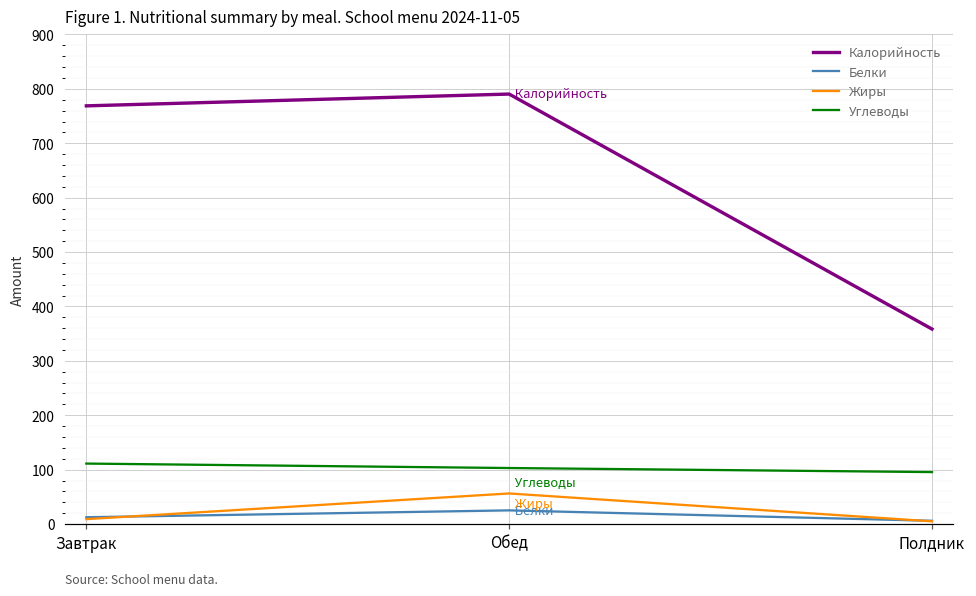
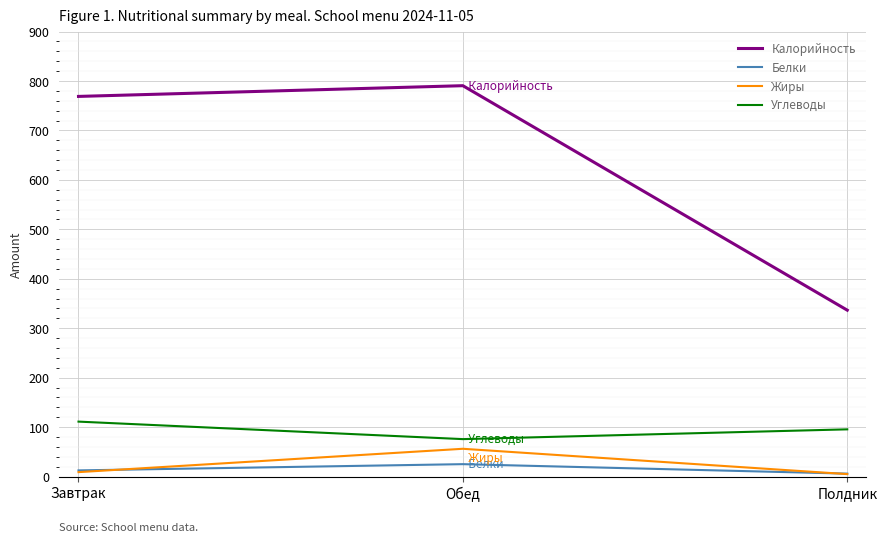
  {
    "Калорийность": {
      "Завтрак": 770,
      "Обед": 790,
-     "Полдник": 360
+     "Полдник": 340
    },
    "Белки": {
      "Обед": 30
    },
    "Жиры": {
      "Обед": 60
    },
    "Углеводы": {
      "Завтрак": 110,
-     "Обед": 100,
+     "Обед": 80,
      "Полдник": 100
    }
  }
